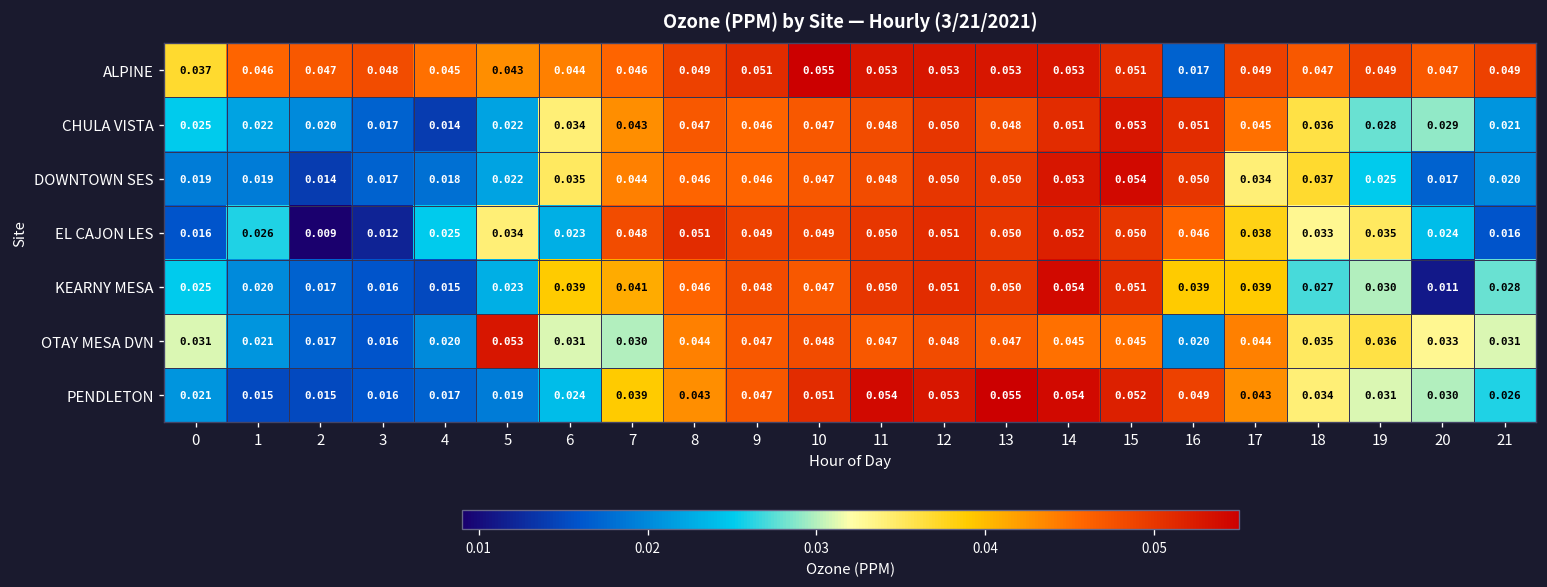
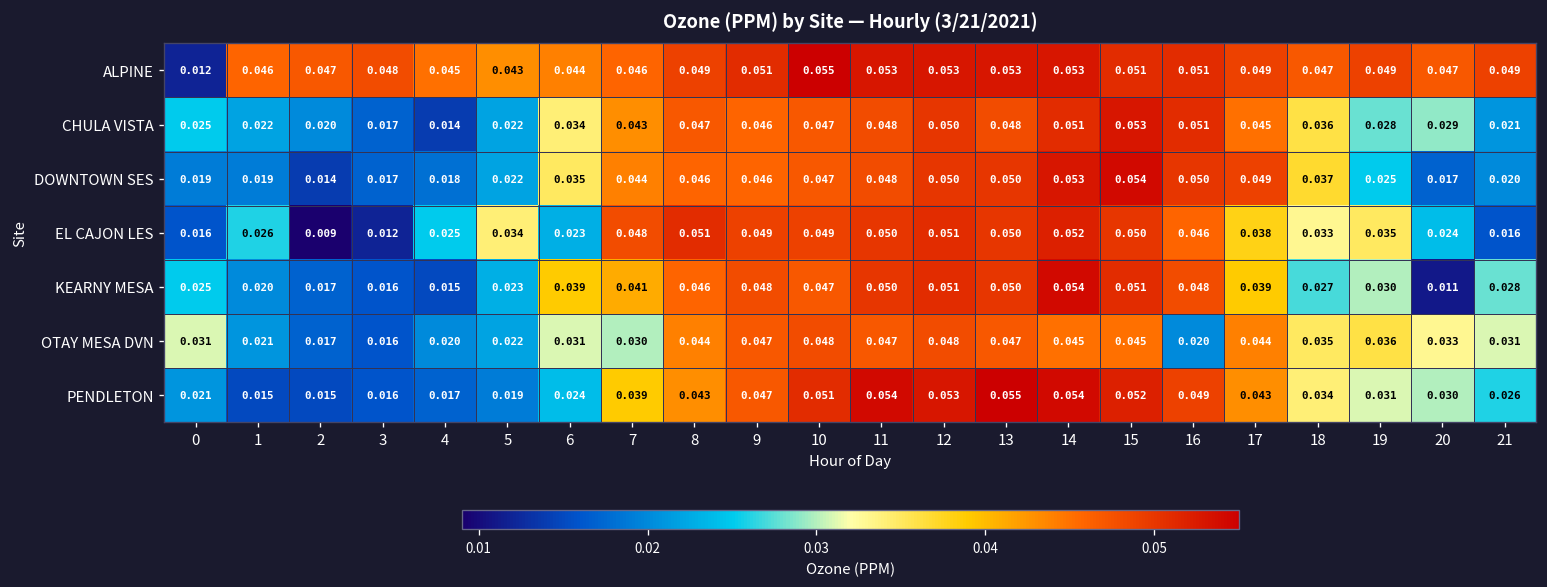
  {
    "ALPINE": {
-     "0": 0.037,
+     "0": 0.012,
      "1": 0.046,
      "2": 0.047,
      "3": 0.048,
      "4": 0.045,
      "5": 0.043,
      "6": 0.044,
      "7": 0.046,
      "8": 0.049,
      "9": 0.051,
      "10": 0.055,
      "11": 0.053,
      "12": 0.053,
      "13": 0.053,
      "14": 0.053,
      "15": 0.051,
-     "16": 0.017,
+     "16": 0.051,
      "17": 0.049,
      "18": 0.047,
      "19": 0.049,
      "20": 0.047,
      "21": 0.049
    },
    "CHULA VISTA": {
      "0": 0.025,
      "1": 0.022,
      "2": 0.020,
      "3": 0.017,
      "4": 0.014,
      "5": 0.022,
      "6": 0.034,
      "7": 0.043,
      "8": 0.047,
      "9": 0.046,
      "10": 0.047,
      "11": 0.048,
      "12": 0.050,
      "13": 0.048,
      "14": 0.051,
      "15": 0.053,
      "16": 0.051,
      "17": 0.045,
      "18": 0.036,
      "19": 0.028,
      "20": 0.029,
      "21": 0.021
    },
    "DOWNTOWN SES": {
      "0": 0.019,
      "1": 0.019,
      "2": 0.014,
      "3": 0.017,
      "4": 0.018,
      "5": 0.022,
      "6": 0.035,
      "7": 0.044,
      "8": 0.046,
      "9": 0.046,
      "10": 0.047,
      "11": 0.048,
      "12": 0.050,
      "13": 0.050,
      "14": 0.053,
      "15": 0.054,
      "16": 0.050,
-     "17": 0.034,
+     "17": 0.049,
      "18": 0.037,
      "19": 0.025,
      "20": 0.017,
      "21": 0.020
    },
    "EL CAJON LES": {
      "0": 0.016,
      "1": 0.026,
      "2": 0.009,
      "3": 0.012,
      "4": 0.025,
      "5": 0.034,
      "6": 0.023,
      "7": 0.048,
      "8": 0.051,
      "9": 0.049,
      "10": 0.049,
      "11": 0.050,
      "12": 0.051,
      "13": 0.050,
      "14": 0.052,
      "15": 0.050,
      "16": 0.046,
      "17": 0.038,
      "18": 0.033,
      "19": 0.035,
      "20": 0.024,
      "21": 0.016
    },
    "KEARNY MESA": {
      "0": 0.025,
      "1": 0.020,
      "2": 0.017,
      "3": 0.016,
      "4": 0.015,
      "5": 0.023,
      "6": 0.039,
      "7": 0.041,
      "8": 0.046,
      "9": 0.048,
      "10": 0.047,
      "11": 0.050,
      "12": 0.051,
      "13": 0.050,
      "14": 0.054,
      "15": 0.051,
-     "16": 0.039,
+     "16": 0.048,
      "17": 0.039,
      "18": 0.027,
      "19": 0.030,
      "20": 0.011,
      "21": 0.028
    },
    "OTAY MESA DVN": {
      "0": 0.031,
      "1": 0.021,
      "2": 0.017,
      "3": 0.016,
      "4": 0.020,
-     "5": 0.053,
+     "5": 0.022,
      "6": 0.031,
      "7": 0.030,
      "8": 0.044,
      "9": 0.047,
      "10": 0.048,
      "11": 0.047,
      "12": 0.048,
      "13": 0.047,
      "14": 0.045,
      "15": 0.045,
      "16": 0.020,
      "17": 0.044,
      "18": 0.035,
      "19": 0.036,
      "20": 0.033,
      "21": 0.031
    },
    "PENDLETON": {
      "0": 0.021,
      "1": 0.015,
      "2": 0.015,
      "3": 0.016,
      "4": 0.017,
      "5": 0.019,
      "6": 0.024,
      "7": 0.039,
      "8": 0.043,
      "9": 0.047,
      "10": 0.051,
      "11": 0.054,
      "12": 0.053,
      "13": 0.055,
      "14": 0.054,
      "15": 0.052,
      "16": 0.049,
      "17": 0.043,
      "18": 0.034,
      "19": 0.031,
      "20": 0.030,
      "21": 0.026
    }
  }
